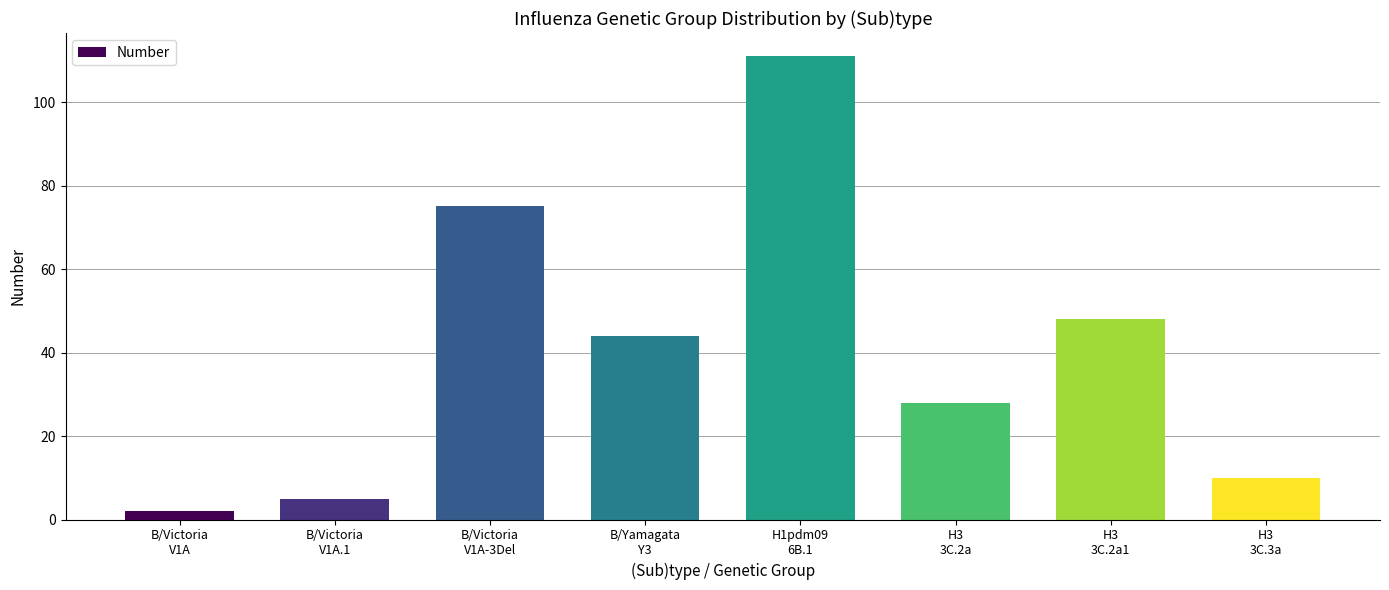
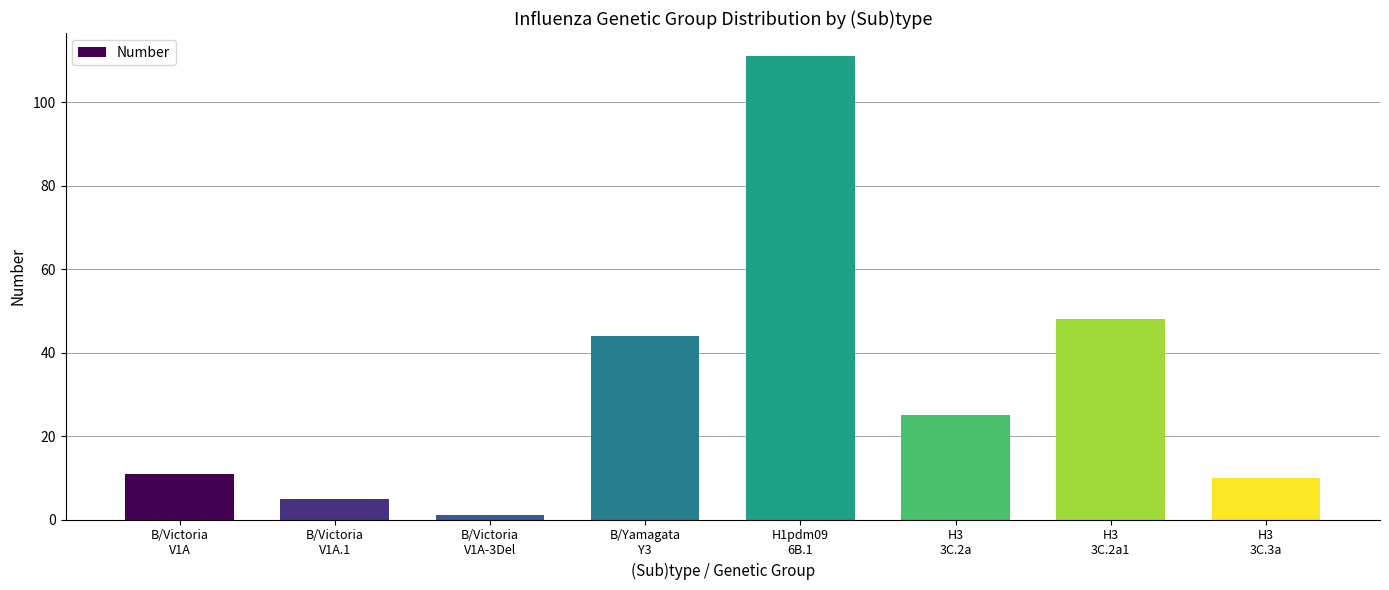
  {
-   "B/Victoria V1A": 2,
+   "B/Victoria V1A": 11,
    "B/Victoria V1A.1": 5,
-   "B/Victoria V1A-3Del": 75,
+   "B/Victoria V1A-3Del": 1,
    "B/Yamagata Y3": 44,
    "H1pdm09 6B.1": 111,
-   "H3 3C.2a": 28,
+   "H3 3C.2a": 25,
    "H3 3C.2a1": 48,
    "H3 3C.3a": 10
  }
